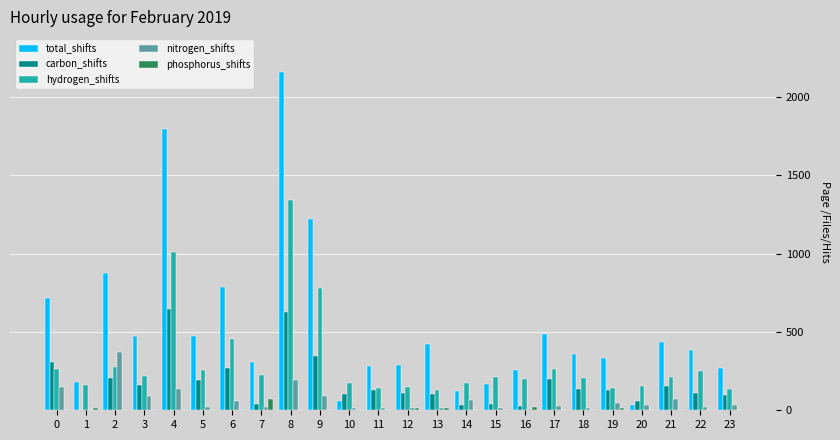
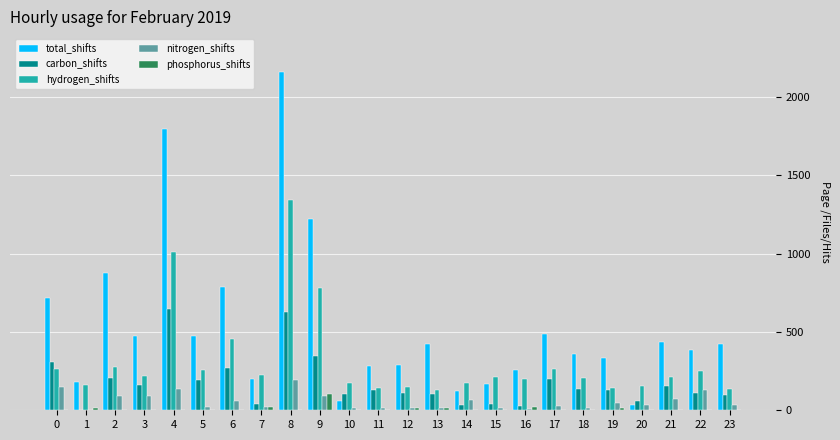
  {
    "total_shifts": {
      "0": 720,
      "1": 180,
      "2": 880,
      "3": 480,
      "4": 1800,
      "5": 470,
      "6": 790,
-     "7": 310,
+     "7": 200,
      "8": 2160,
      "9": 1220,
      "10": 60,
      "11": 280,
      "12": 290,
      "13": 430,
      "14": 120,
      "15": 170,
      "16": 260,
      "17": 490,
      "18": 360,
      "19": 330,
      "20": 30,
      "21": 430,
      "22": 380,
-     "23": 270
+     "23": 420
    },
    "nitrogen_shifts": {
      "0": 150,
-     "2": 370,
+     "2": 90,
      "3": 90,
      "4": 140,
      "5": 20,
      "6": 60,
      "7": 20,
      "8": 190,
      "9": 90,
      "10": 20,
      "12": 20,
      "14": 70,
      "17": 30,
      "19": 50,
      "20": 30,
      "21": 70,
-     "22": 20,
+     "22": 130,
      "23": 30
    },
    "phosphorus_shifts": {
      "0": 0,
      "1": 20,
      "2": 0,
      "3": 0,
      "4": 0,
      "5": 0,
      "6": 0,
-     "7": 80,
+     "7": 20,
      "8": 0,
-     "9": 0,
+     "9": 100,
      "10": 0,
      "11": 0,
      "12": 20,
      "14": 0,
      "15": 0,
      "16": 20,
      "17": 0,
      "18": 0,
      "20": 0,
      "21": 0,
      "22": 0,
      "23": 0
    }
  }
